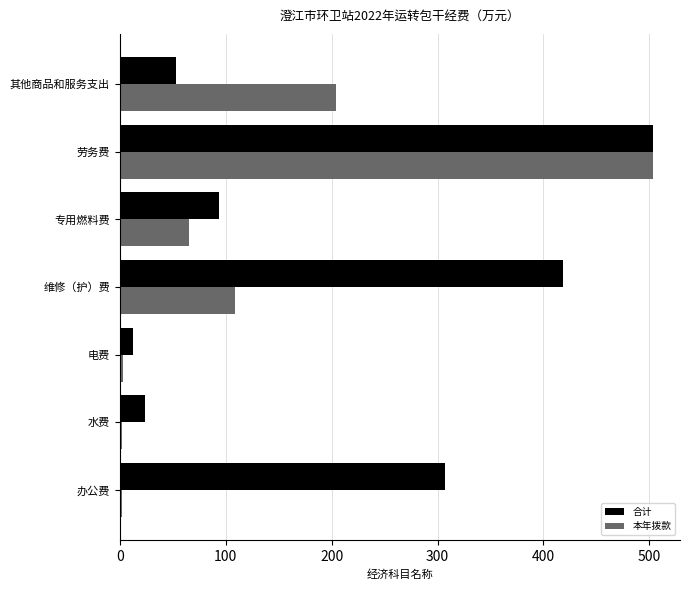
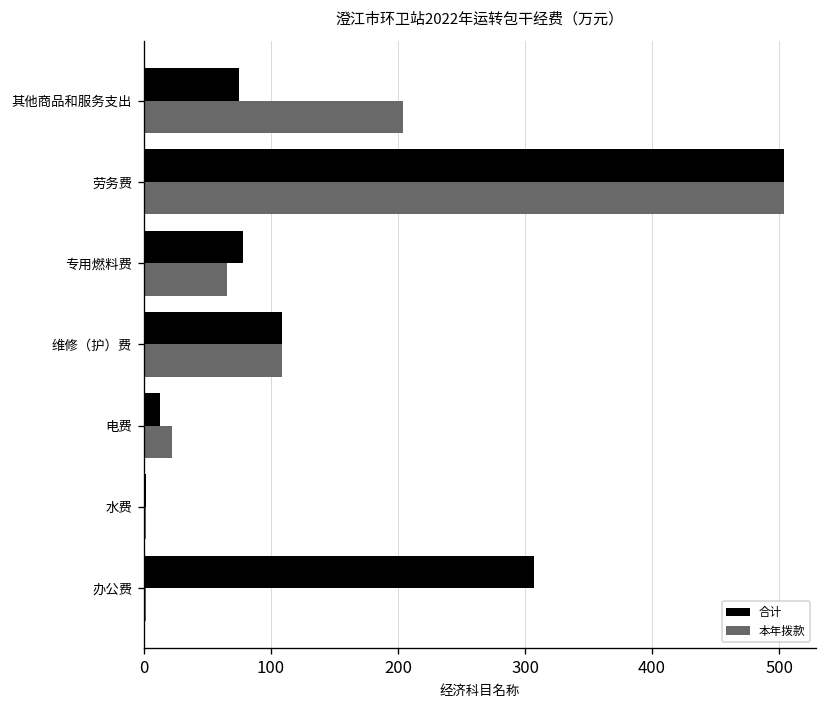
  {
    "合计": {
-     "其他商品和服务支出": 53,
+     "其他商品和服务支出": 75,
      "劳务费": 504,
-     "专用燃料费": 94,
-     "维修（护）费": 419,
+     "专用燃料费": 78,
+     "维修（护）费": 109,
      "电费": 13,
-     "水费": 23,
+     "水费": 2,
      "办公费": 307
    },
    "本年拨款": {
      "其他商品和服务支出": 204,
      "劳务费": 504,
      "专用燃料费": 65,
      "维修（护）费": 109,
-     "电费": 3
+     "电费": 22
    }
  }
